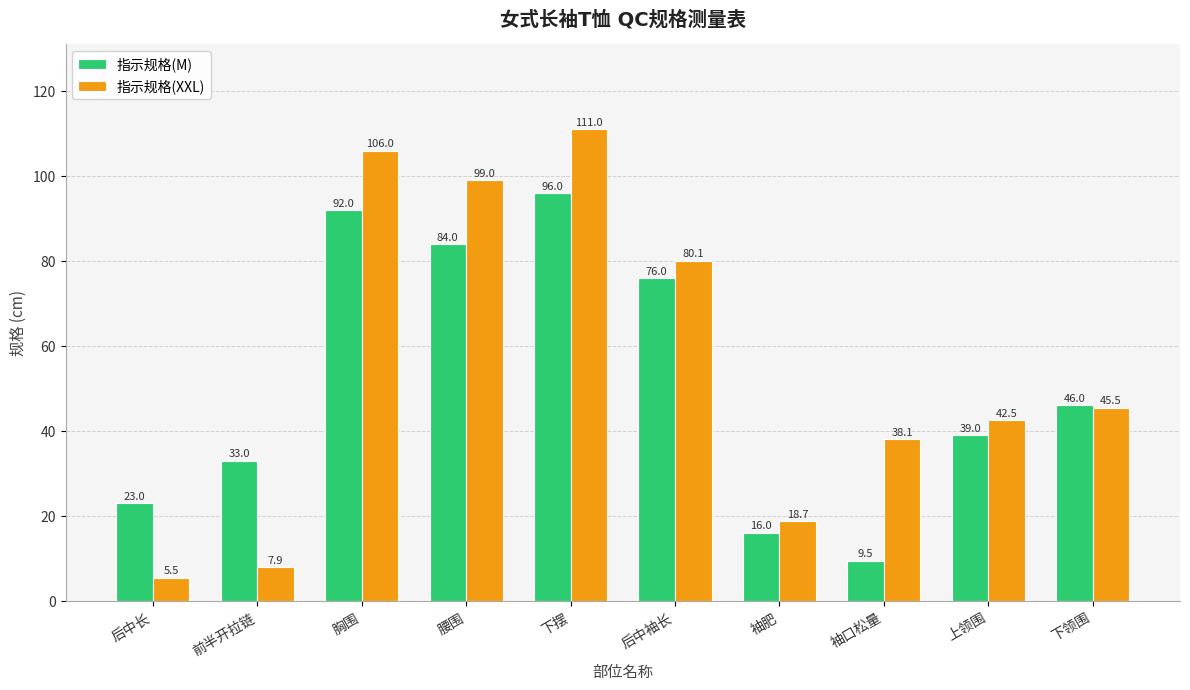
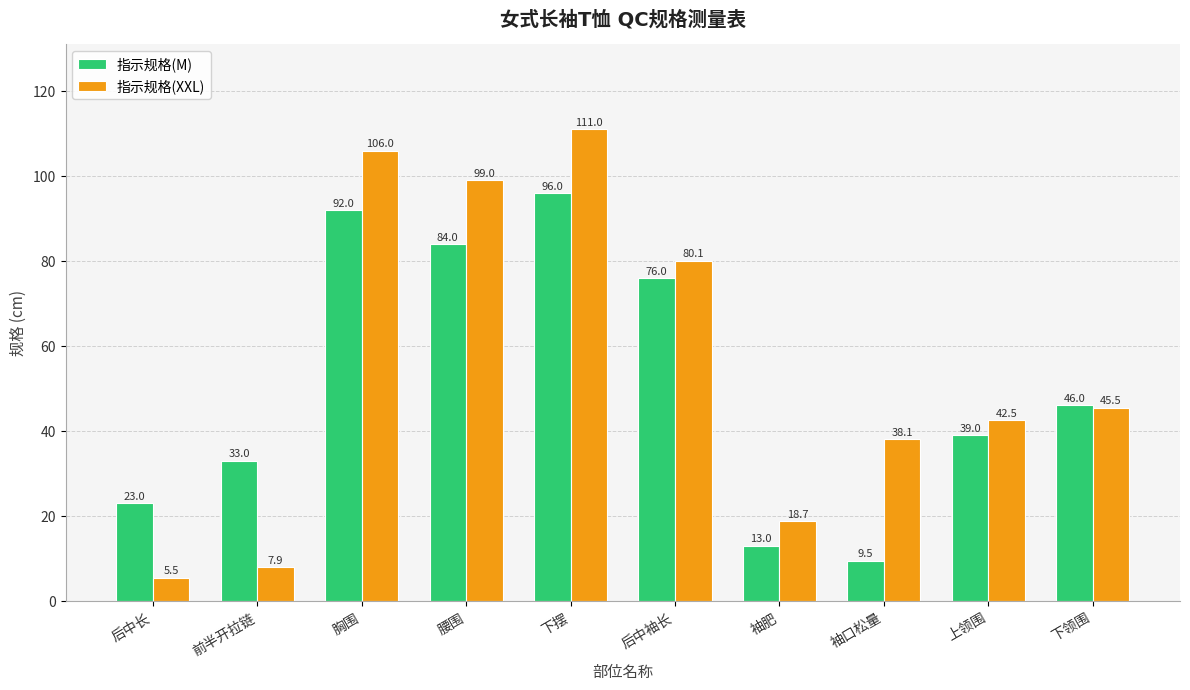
  {
    "指示规格(M)": {
      "后中长": 23.0,
      "前半开拉链": 33.0,
      "胸围": 92.0,
      "腰围": 84.0,
      "下摆": 96.0,
      "后中袖长": 76.0,
-     "袖肥": 16.0,
+     "袖肥": 13.0,
      "袖口松量": 9.5,
      "上领围": 39.0,
      "下领围": 46.0
    },
    "指示规格(XXL)": {
      "后中长": 5.5,
      "前半开拉链": 7.9,
      "胸围": 106.0,
      "腰围": 99.0,
      "下摆": 111.0,
      "后中袖长": 80.1,
      "袖肥": 18.7,
      "袖口松量": 38.1,
      "上领围": 42.5,
      "下领围": 45.5
    }
  }
